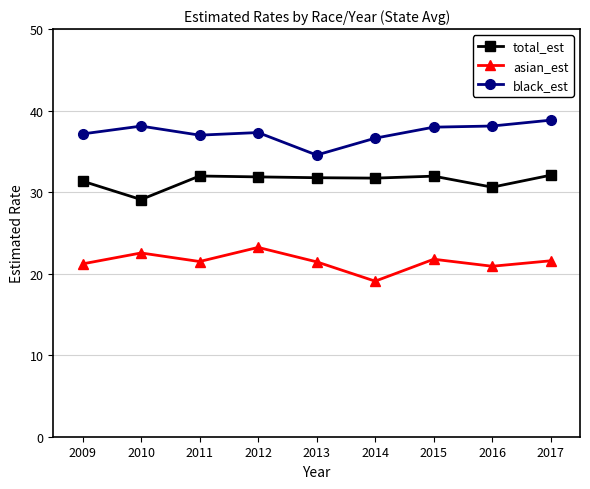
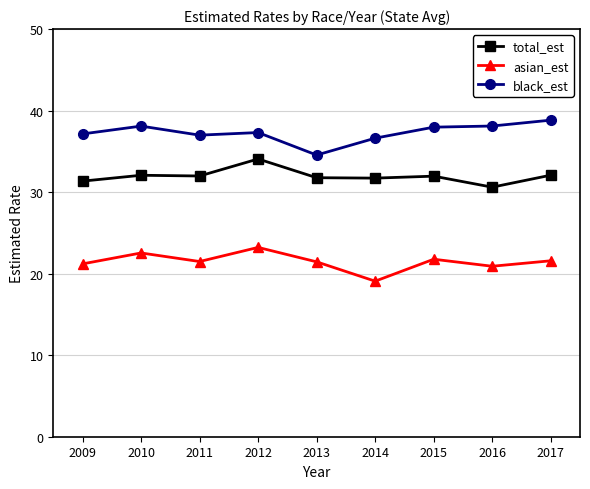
  {
    "total_est": {
      "2009": 31,
-     "2010": 29,
+     "2010": 32,
      "2011": 32,
-     "2012": 32,
+     "2012": 34,
      "2013": 32,
      "2014": 32,
      "2015": 32,
      "2016": 31,
      "2017": 32
    },
    "asian_est": {
      "2009": 21,
      "2010": 23,
      "2011": 21,
      "2012": 23,
      "2013": 21,
      "2014": 19,
      "2015": 22,
      "2016": 21,
      "2017": 22
    },
    "black_est": {
      "2009": 37,
      "2010": 38,
      "2011": 37,
      "2012": 37,
      "2013": 35,
      "2014": 37,
      "2015": 38,
      "2016": 38,
      "2017": 39
    }
  }
